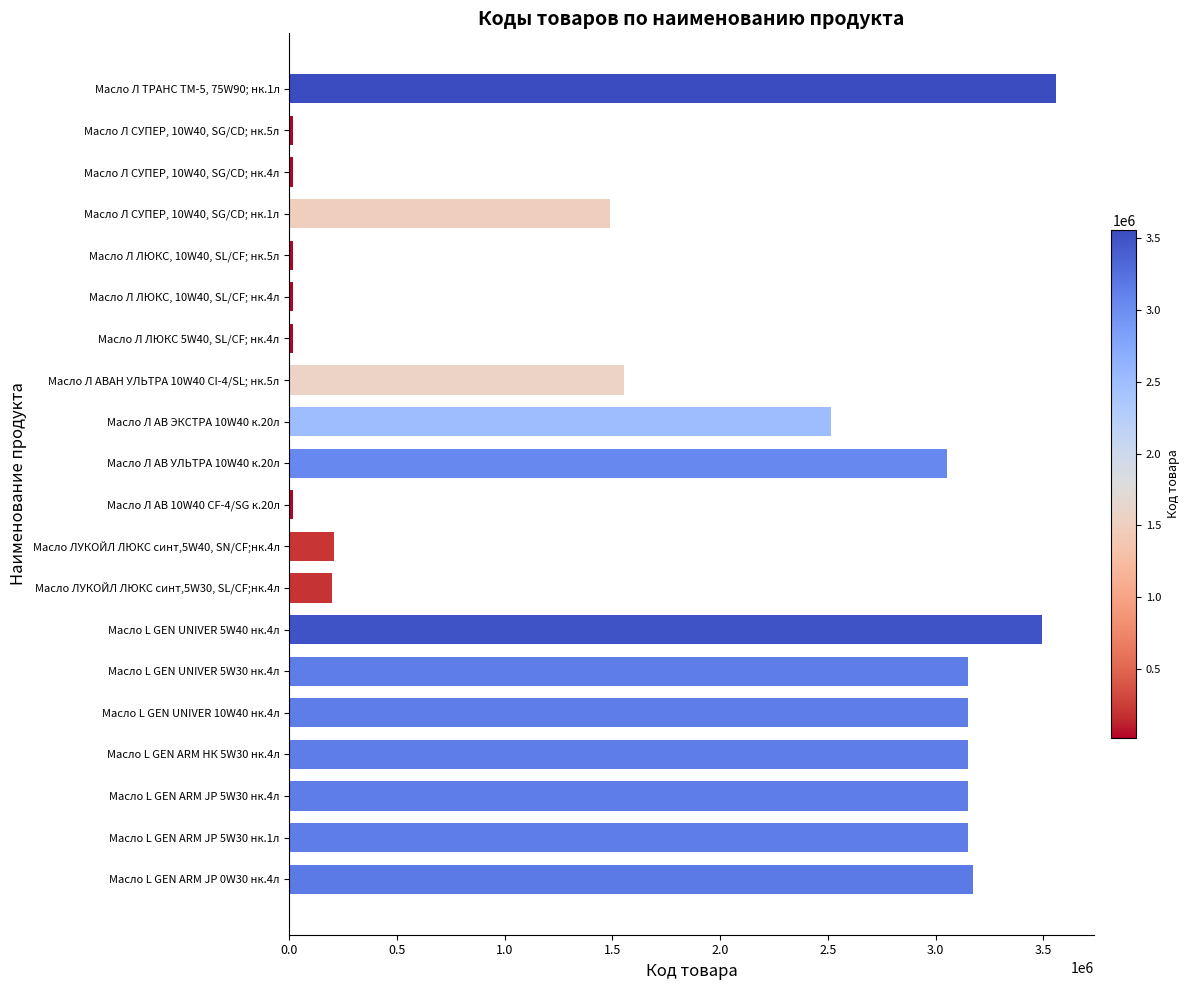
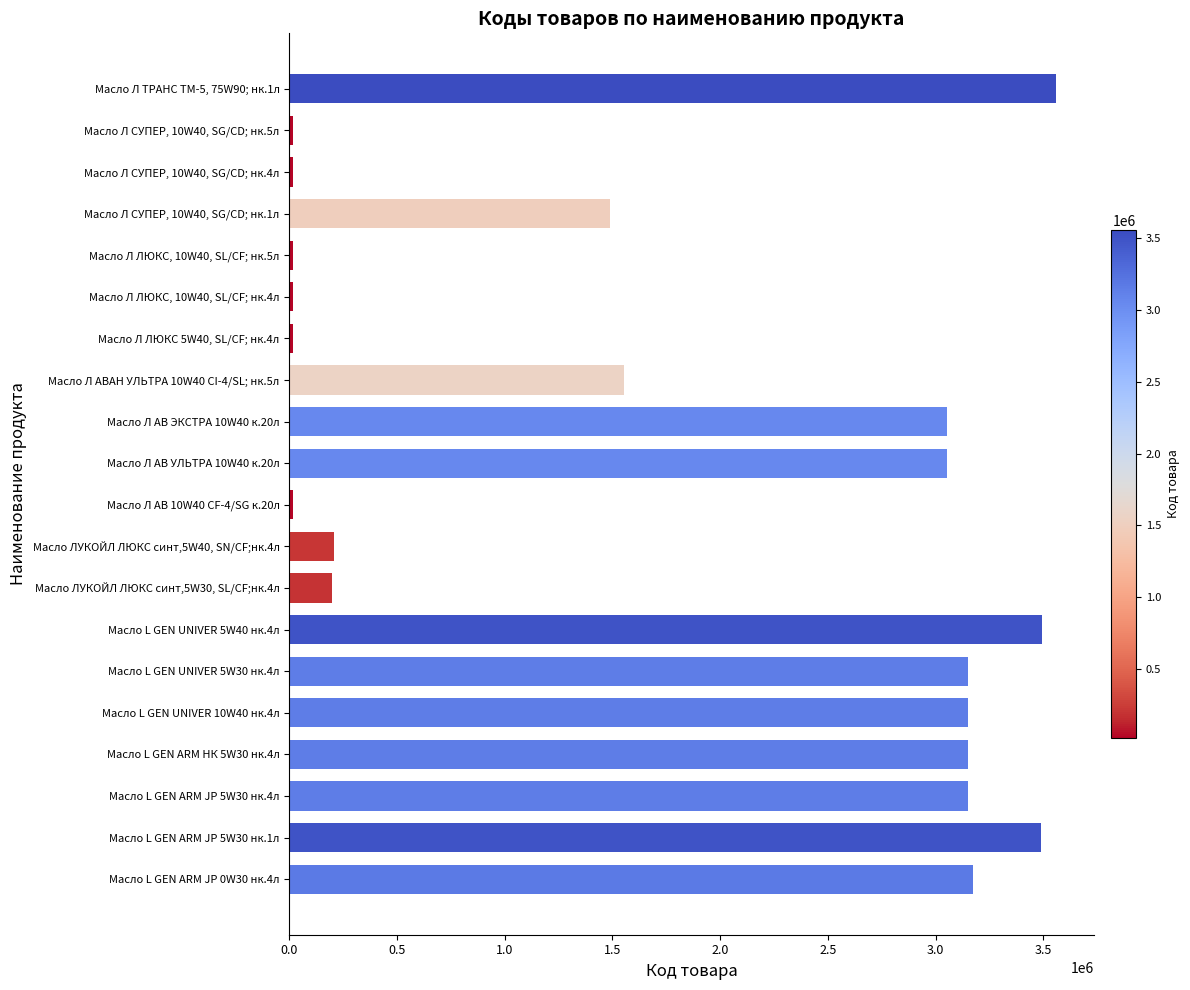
  {
    "Масло Л ТРАНС ТМ-5, 75W90; нк.1л": 3560000,
    "Масло Л СУПЕР, 10W40, SG/CD; нк.5л": 20000,
    "Масло Л СУПЕР, 10W40, SG/CD; нк.4л": 20000,
    "Масло Л СУПЕР, 10W40, SG/CD; нк.1л": 1490000,
    "Масло Л ЛЮКС, 10W40, SL/CF; нк.5л": 20000,
    "Масло Л ЛЮКС, 10W40, SL/CF; нк.4л": 20000,
    "Масло Л ЛЮКС 5W40, SL/CF; нк.4л": 20000,
    "Масло Л АВАН УЛЬТРА 10W40 CI-4/SL; нк.5л": 1550000,
-   "Масло Л АВ ЭКСТРА 10W40 к.20л": 2510000,
+   "Масло Л АВ ЭКСТРА 10W40 к.20л": 3050000,
    "Масло Л АВ УЛЬТРА 10W40 к.20л": 3050000,
    "Масло Л АВ 10W40 CF-4/SG к.20л": 20000,
    "Масло ЛУКОЙЛ ЛЮКС синт,5W40, SN/CF;нк.4л": 210000,
    "Масло ЛУКОЙЛ ЛЮКС синт,5W30, SL/CF;нк.4л": 200000,
    "Масло L GEN UNIVER 5W40 нк.4л": 3490000,
    "Масло L GEN UNIVER 5W30 нк.4л": 3150000,
    "Масло L GEN UNIVER 10W40 нк.4л": 3150000,
    "Масло L GEN ARM НК 5W30 нк.4л": 3150000,
    "Масло L GEN ARM JP 5W30 нк.4л": 3150000,
-   "Масло L GEN ARM JP 5W30 нк.1л": 3150000,
+   "Масло L GEN ARM JP 5W30 нк.1л": 3490000,
    "Масло L GEN ARM JP 0W30 нк.4л": 3170000
  }
